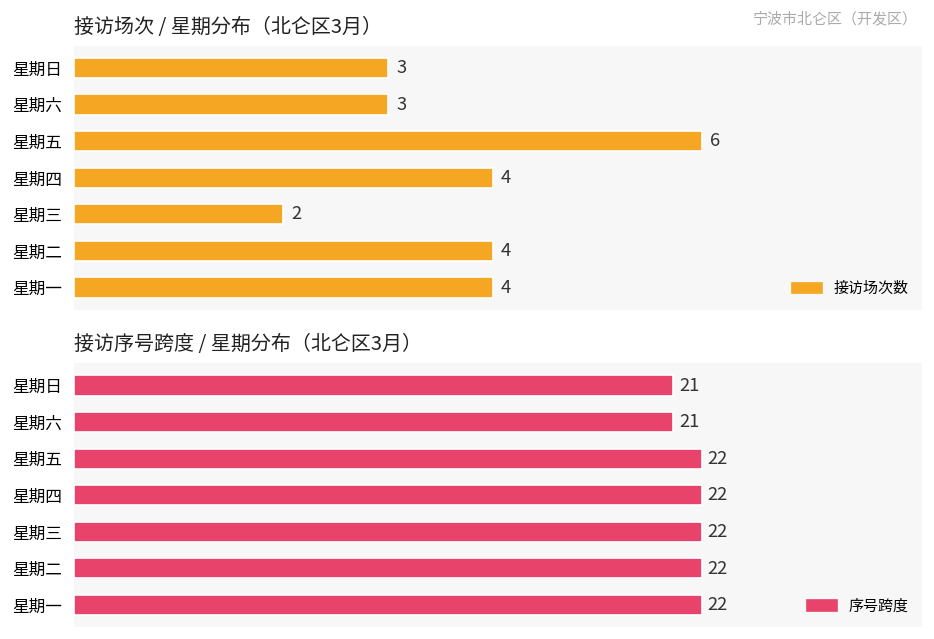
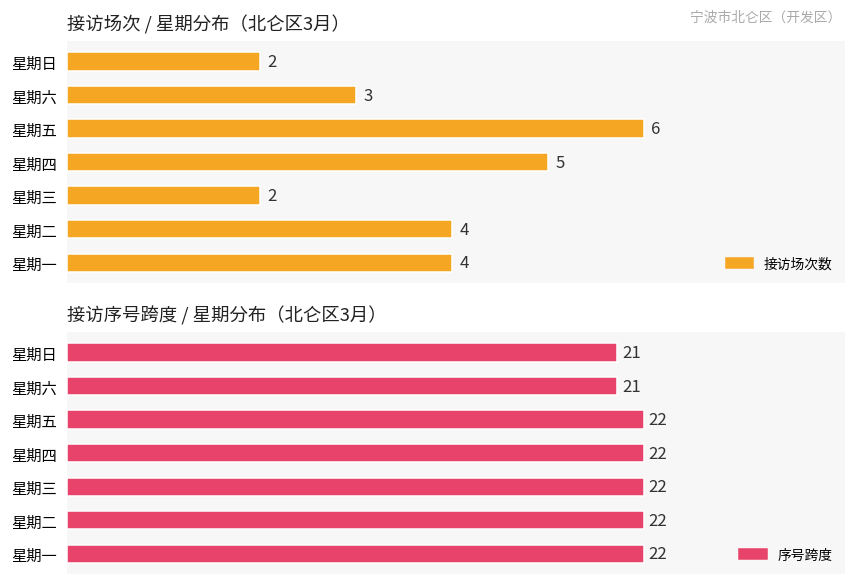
  {
    "接访场次 / 星期分布（北仑区3月）": {
-     "星期日": 3,
+     "星期日": 2,
      "星期六": 3,
      "星期五": 6,
-     "星期四": 4,
+     "星期四": 5,
      "星期三": 2,
      "星期二": 4,
      "星期一": 4
    },
    "接访序号跨度 / 星期分布（北仑区3月）": {
      "星期日": 21,
      "星期六": 21,
      "星期五": 22,
      "星期四": 22,
      "星期三": 22,
      "星期二": 22,
      "星期一": 22
    }
  }
